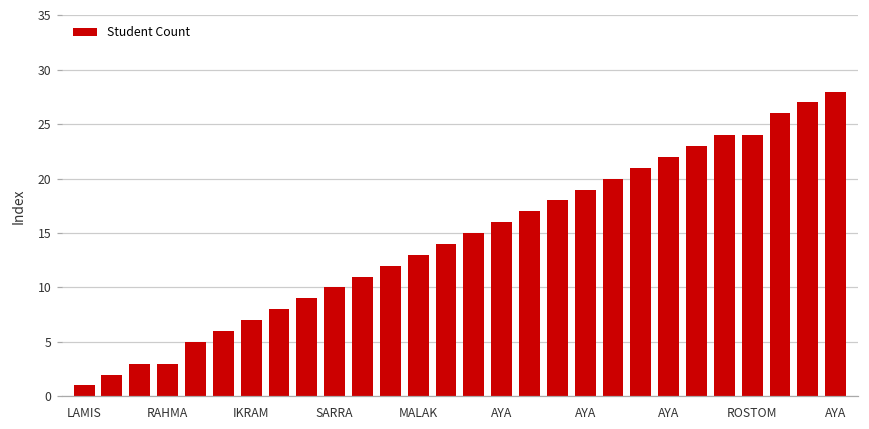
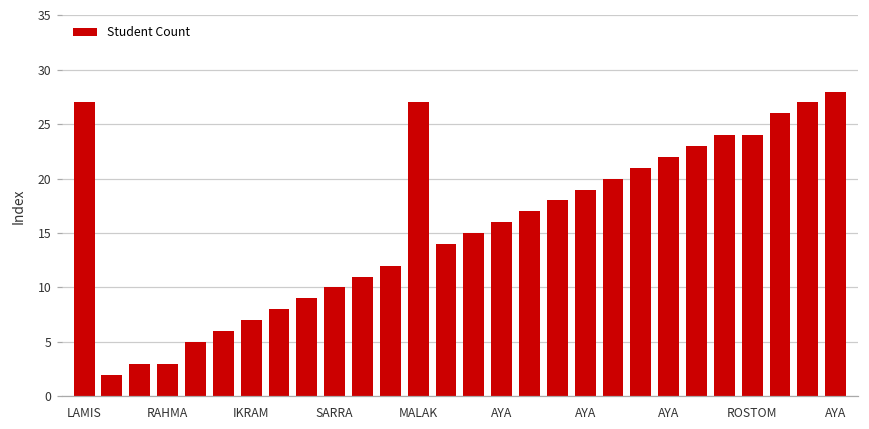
  {
-   "LAMIS": 1,
+   "LAMIS": 27,
    "RAHMA": 3,
    "IKRAM": 7,
    "SARRA": 10,
-   "MALAK": 13,
+   "MALAK": 27,
    "ROSTOM": 24
  }
